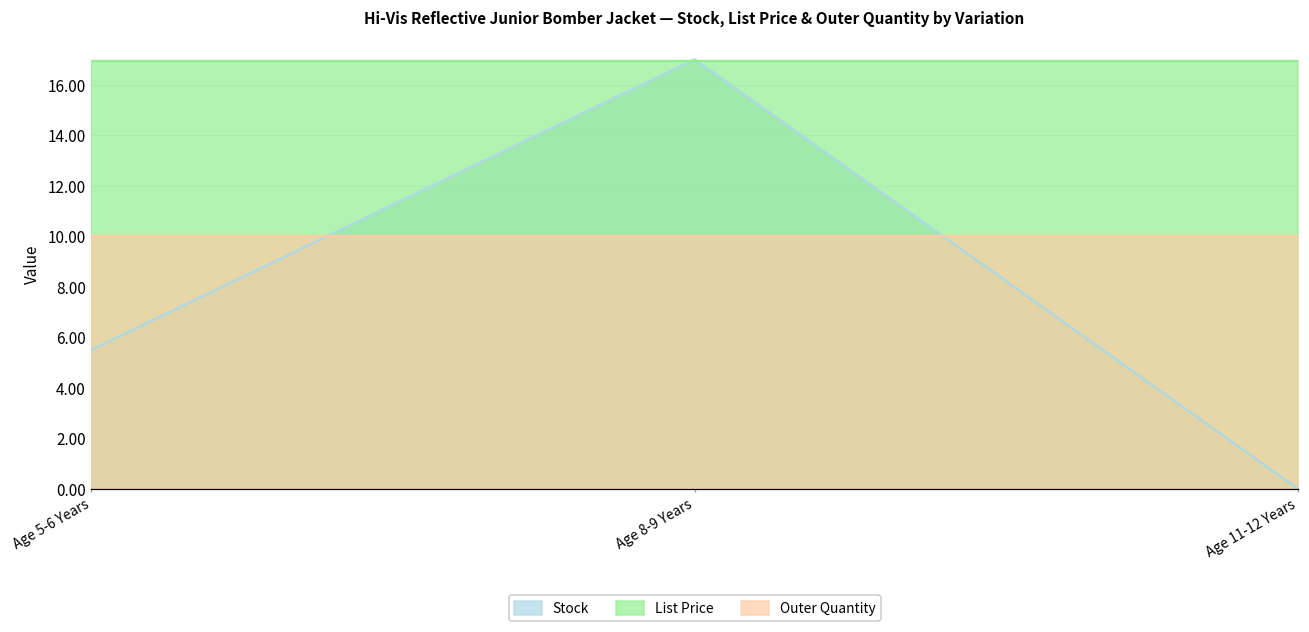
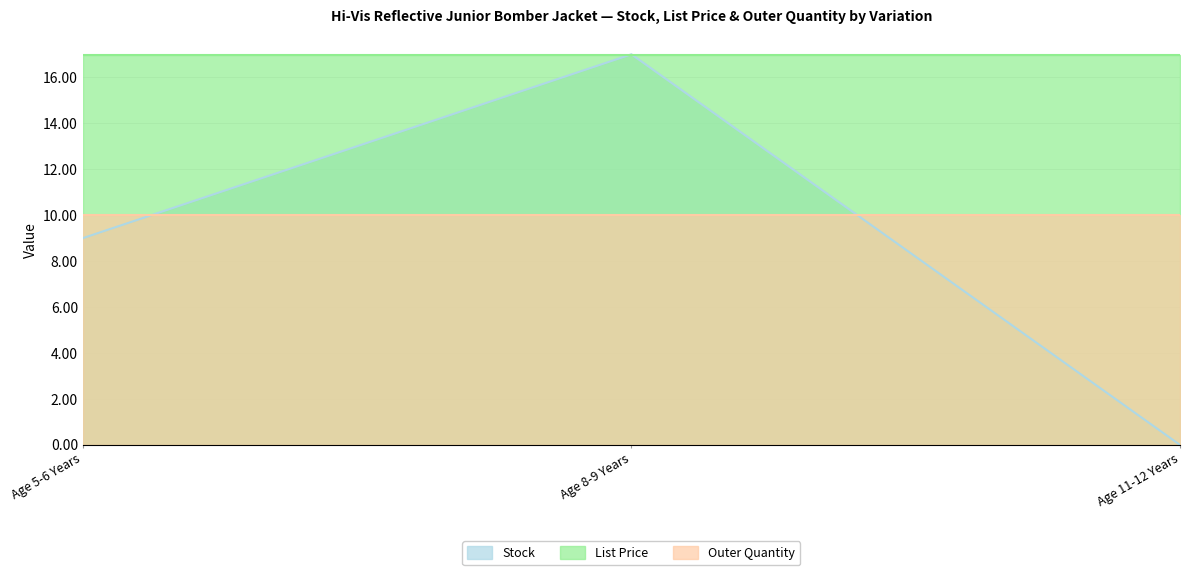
  {
    "Stock": {
-     "Age 5-6 Years": 5.5,
+     "Age 5-6 Years": 9.0,
      "Age 11-12 Years": 0.0
    },
    "List Price": {
      "Age 5-6 Years": 17.0,
      "Age 11-12 Years": 17.0
    },
    "Outer Quantity": {
      "Age 5-6 Years": 10.0,
      "Age 8-9 Years": 10.0,
      "Age 11-12 Years": 10.0
    }
  }
